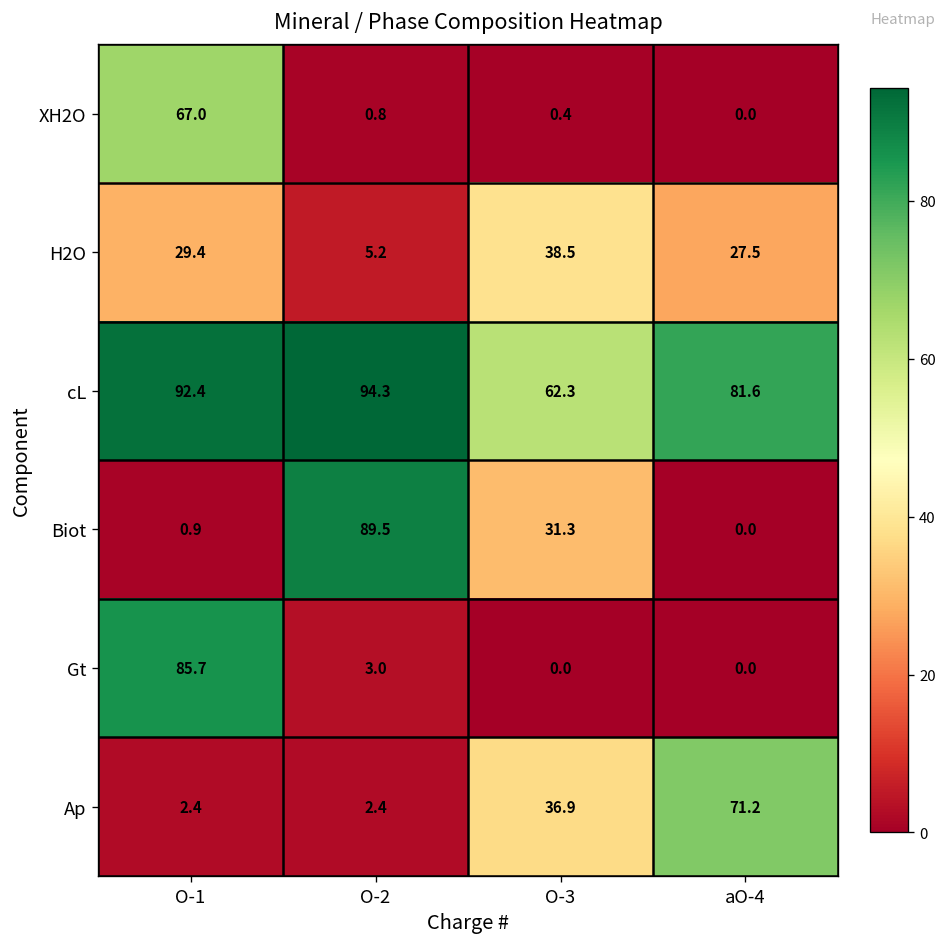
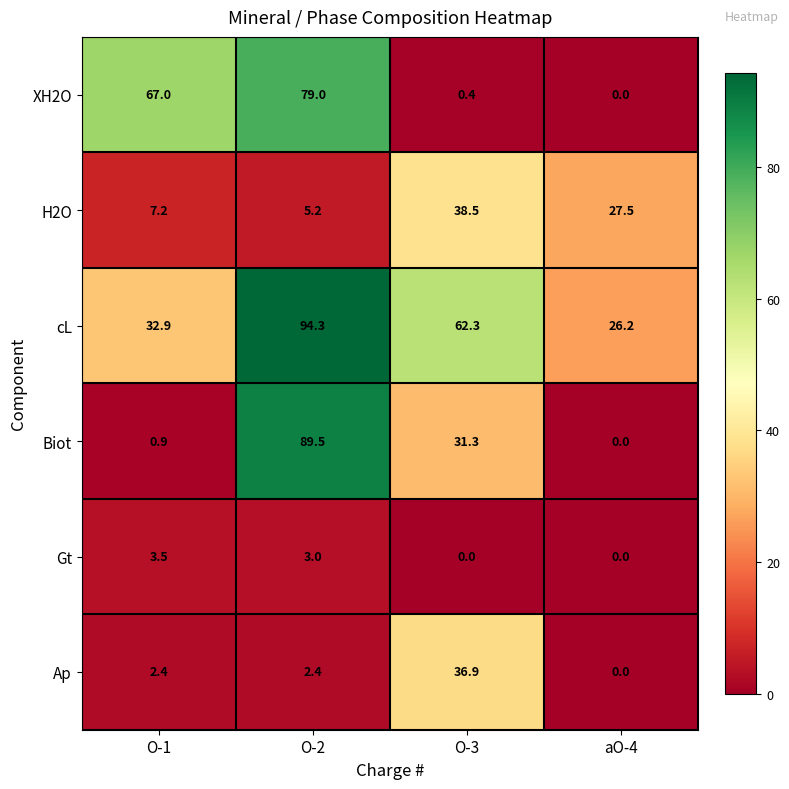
  {
    "XH2O": {
      "O-1": 67.0,
-     "O-2": 0.8,
+     "O-2": 79.0,
      "O-3": 0.4,
      "aO-4": 0.0
    },
    "H2O": {
-     "O-1": 29.4,
+     "O-1": 7.2,
      "O-2": 5.2,
      "O-3": 38.5,
      "aO-4": 27.5
    },
    "cL": {
-     "O-1": 92.4,
+     "O-1": 32.9,
      "O-2": 94.3,
      "O-3": 62.3,
-     "aO-4": 81.6
+     "aO-4": 26.2
    },
    "Biot": {
      "O-1": 0.9,
      "O-2": 89.5,
      "O-3": 31.3,
      "aO-4": 0.0
    },
    "Gt": {
-     "O-1": 85.7,
+     "O-1": 3.5,
      "O-2": 3.0,
      "O-3": 0.0,
      "aO-4": 0.0
    },
    "Ap": {
      "O-1": 2.4,
      "O-2": 2.4,
      "O-3": 36.9,
-     "aO-4": 71.2
+     "aO-4": 0.0
    }
  }
